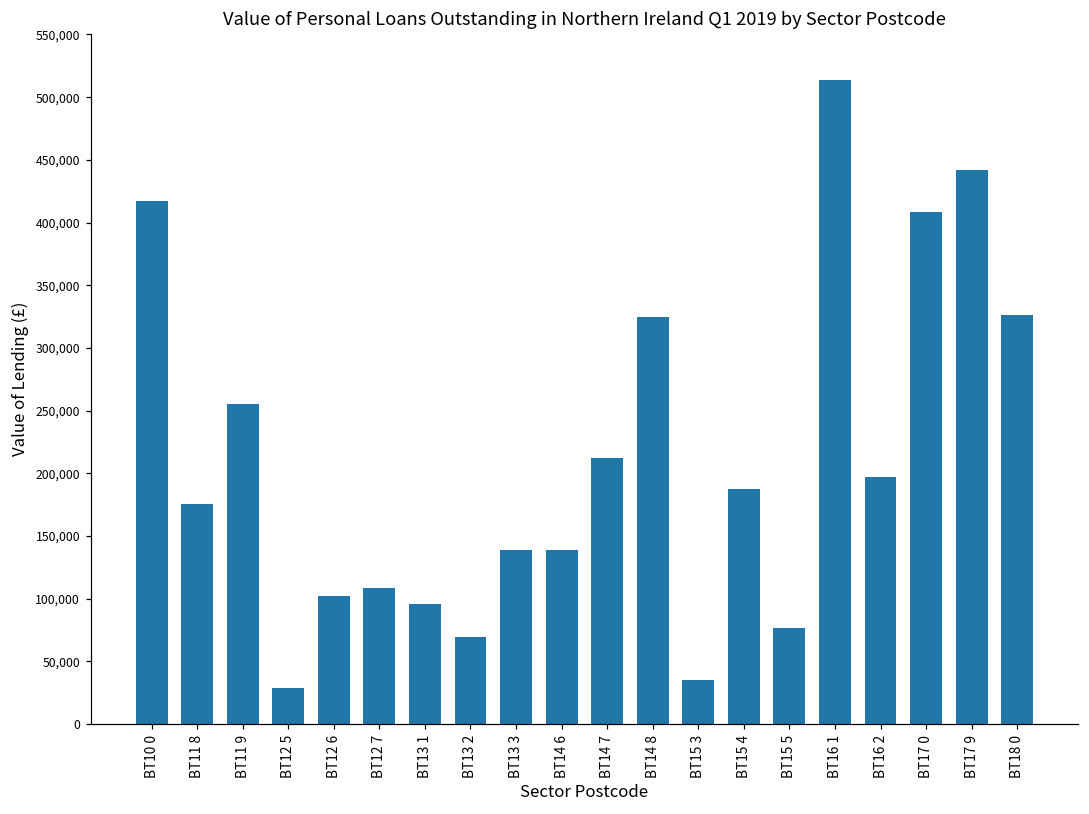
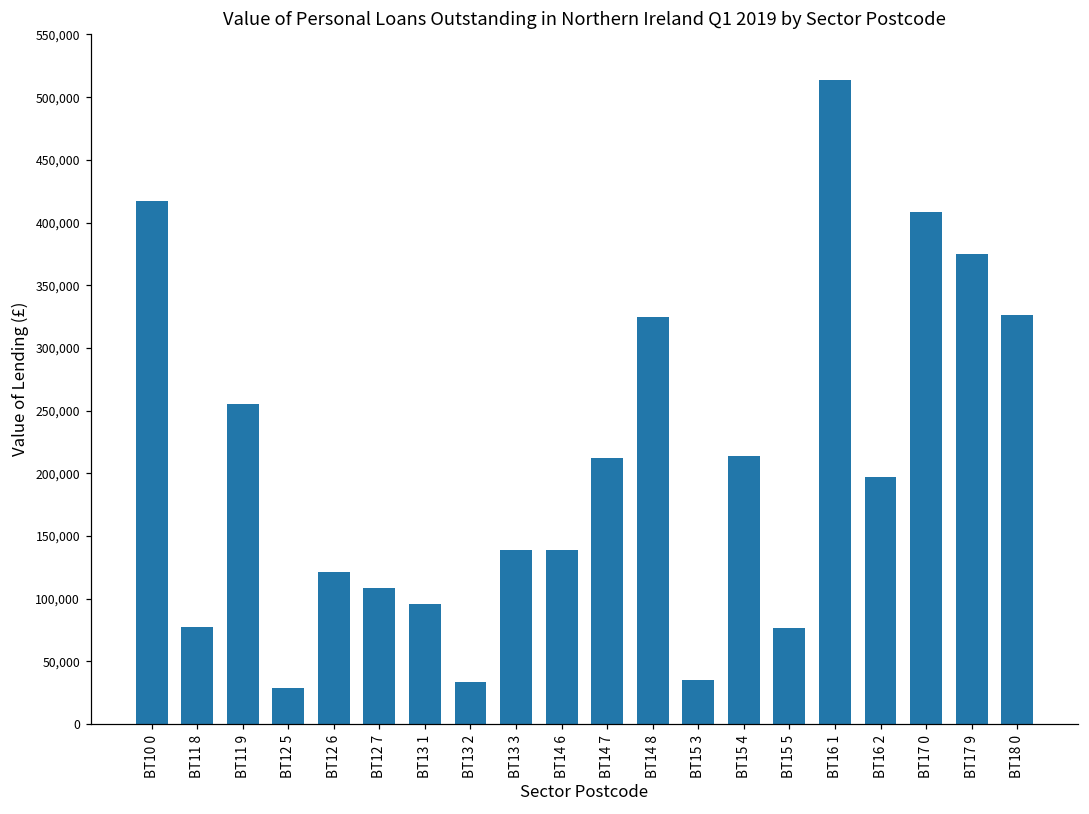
  {
    "BT10 0": "417,000",
-   "BT11 8": "176,000",
+   "BT11 8": "77,000",
    "BT11 9": "255,000",
    "BT12 5": "29,000",
-   "BT12 6": "102,000",
+   "BT12 6": "122,000",
    "BT12 7": "109,000",
    "BT13 1": "96,000",
-   "BT13 2": "69,000",
+   "BT13 2": "33,000",
    "BT13 3": "139,000",
    "BT14 6": "139,000",
    "BT14 7": "212,000",
    "BT14 8": "325,000",
    "BT15 3": "35,000",
-   "BT15 4": "188,000",
+   "BT15 4": "213,000",
    "BT15 5": "76,000",
    "BT16 1": "514,000",
    "BT16 2": "197,000",
    "BT17 0": "408,000",
-   "BT17 9": "442,000",
+   "BT17 9": "375,000",
    "BT18 0": "326,000"
  }
